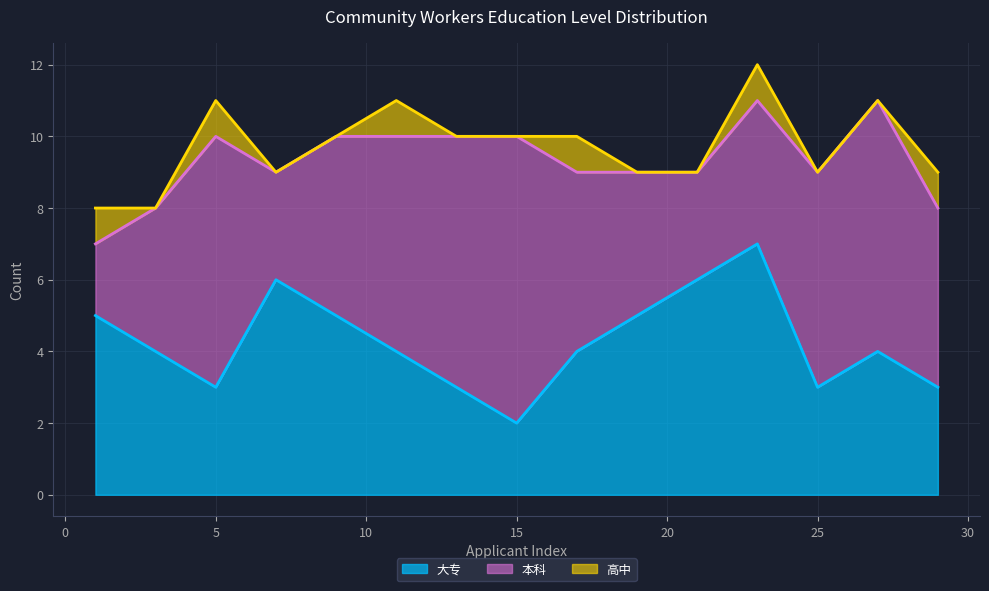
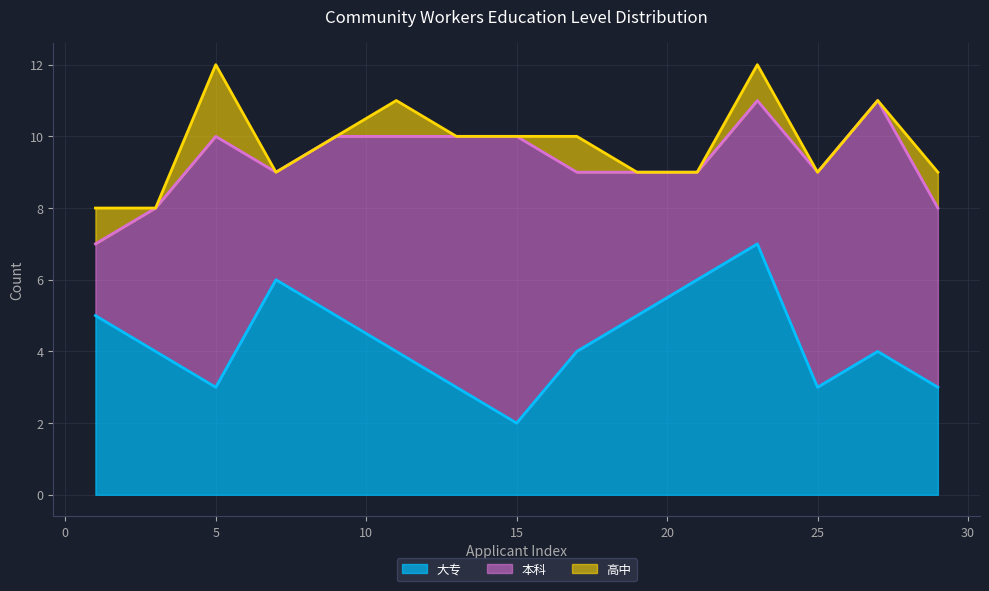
  {
    "大专": {
      "5": 3,
      "15": 2,
      "25": 3
    },
    "本科": {
      "5": 7
    },
    "高中": {
-     "5": 1
+     "5": 2
    }
  }
